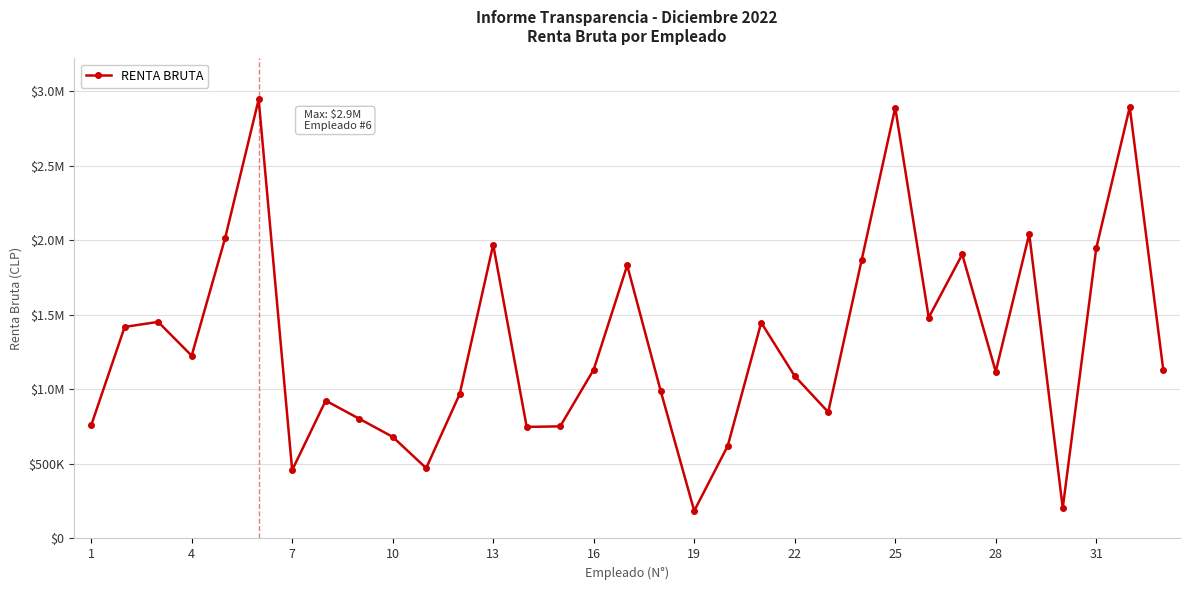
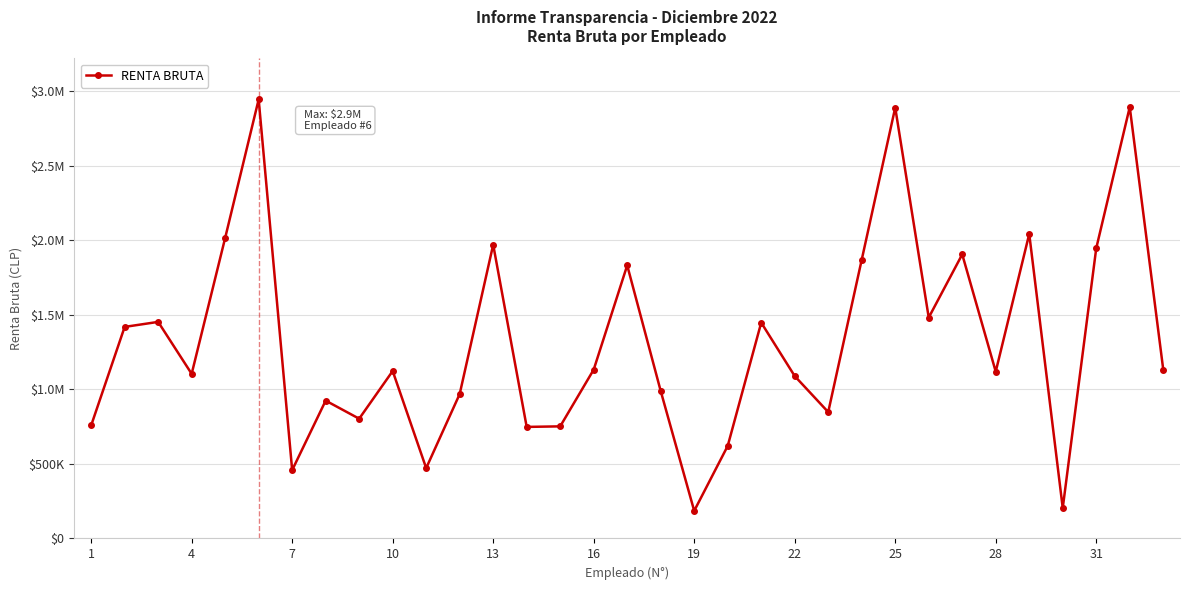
  {
    "1": "$760000",
-   "4": "$1230000",
+   "4": "$1100000",
    "7": "$460000",
-   "10": "$680000",
+   "10": "$1120000",
    "13": "$1970000",
    "16": "$1130000",
    "19": "$190000",
    "22": "$1090000",
    "25": "$2890000",
    "28": "$1120000",
    "31": "$1950000"
  }
